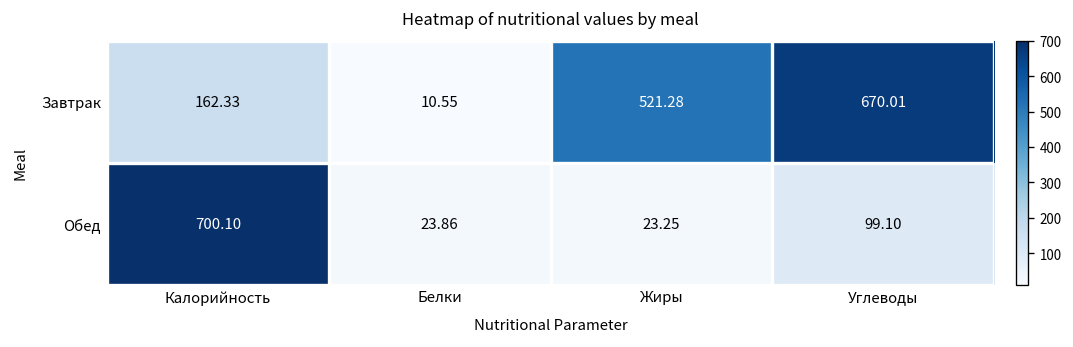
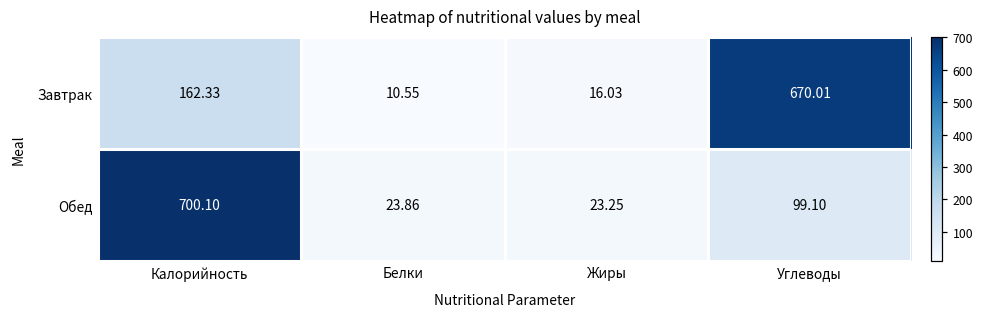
  {
    "Завтрак": {
      "Калорийность": 162.33,
      "Белки": 10.55,
-     "Жиры": 521.28,
+     "Жиры": 16.03,
      "Углеводы": 670.01
    },
    "Обед": {
      "Калорийность": 700.10,
      "Белки": 23.86,
      "Жиры": 23.25,
      "Углеводы": 99.10
    }
  }
